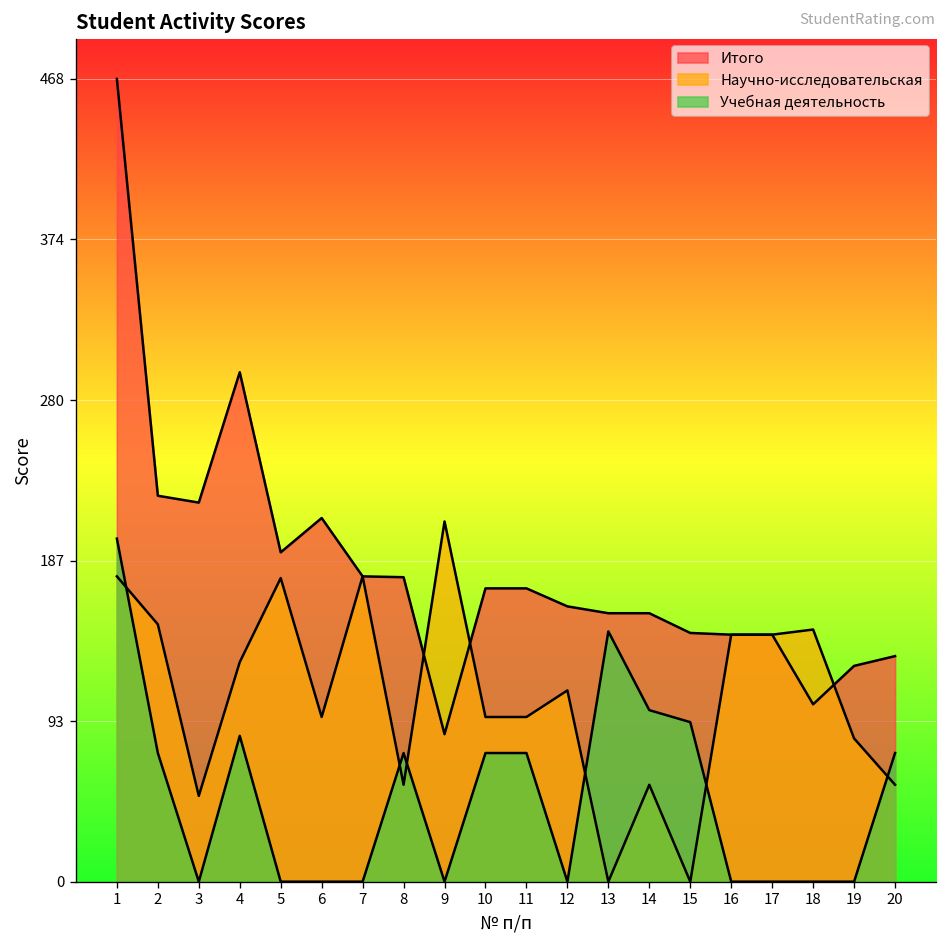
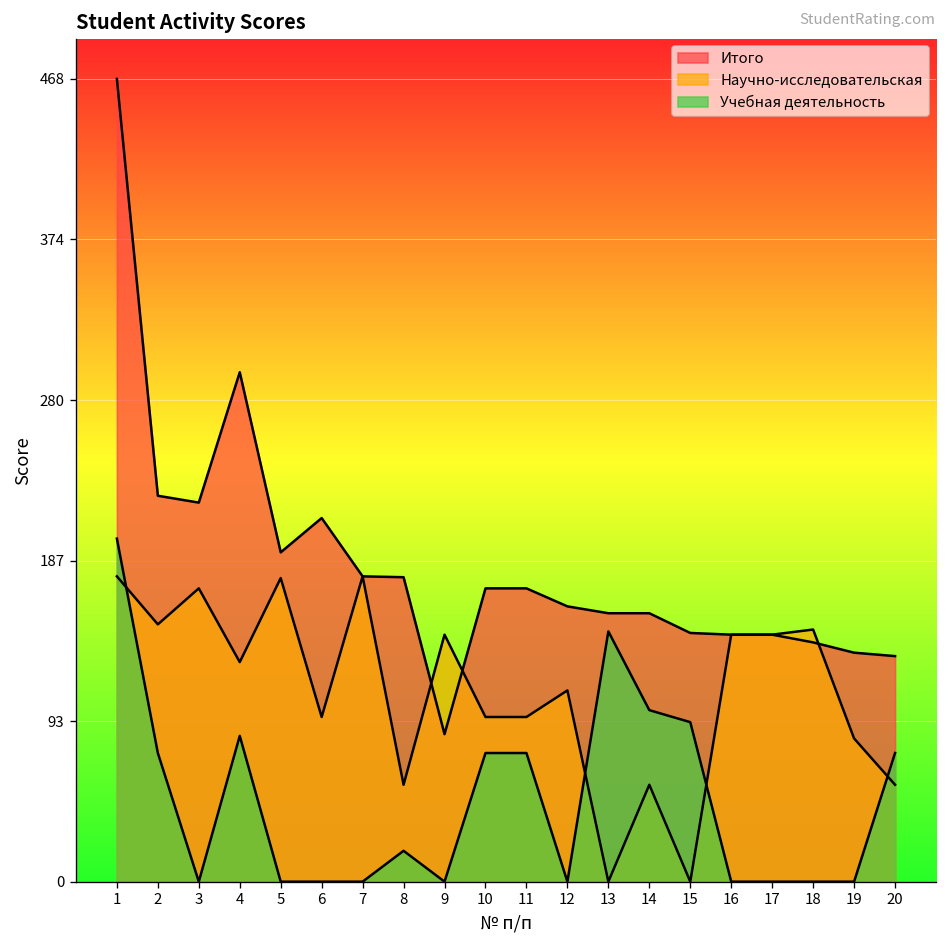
  {
    "Итого": {
      "1": 468,
      "2": 225,
      "3": 221,
      "4": 297,
      "5": 192,
      "6": 212,
      "8": 178,
      "9": 86,
      "10": 171,
      "11": 171,
      "12": 161,
      "13": 157,
      "14": 157,
      "15": 145,
-     "18": 103,
-     "19": 126,
+     "18": 140,
+     "19": 134,
      "20": 132
    },
    "Научно-исследовательская": {
      "1": 178,
      "2": 150,
-     "3": 50,
+     "3": 171,
      "4": 128,
      "5": 177,
      "6": 96,
      "8": 57,
-     "9": 210,
+     "9": 144,
      "10": 96,
      "11": 96,
      "12": 112,
      "13": 0,
      "14": 57,
      "15": 0,
      "18": 147,
      "19": 84,
      "20": 57
    },
    "Учебная деятельность": {
      "1": 200,
      "2": 75,
      "3": 0,
      "4": 85,
      "5": 0,
      "6": 0,
      "7": 0,
-     "8": 75,
+     "8": 18,
      "9": 0,
      "10": 75,
      "11": 75,
      "12": 0,
      "13": 146,
      "14": 100,
      "15": 93,
      "16": 0,
      "17": 0,
      "18": 0,
      "19": 0,
      "20": 75
    }
  }
